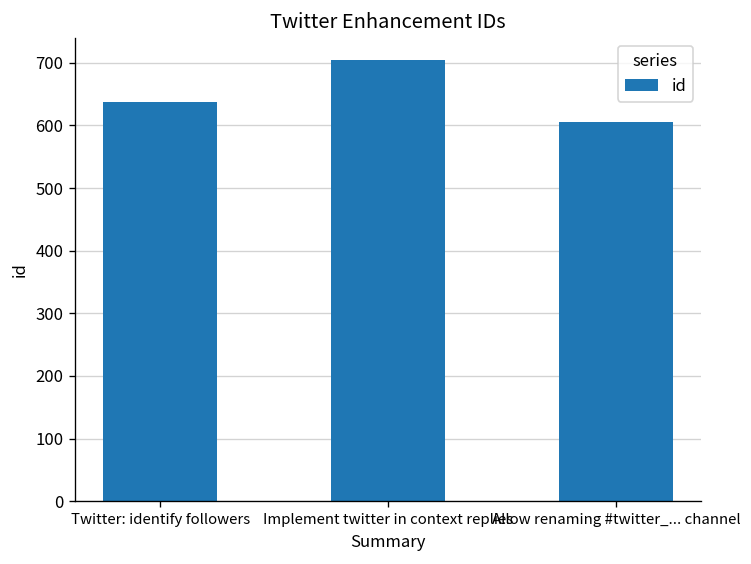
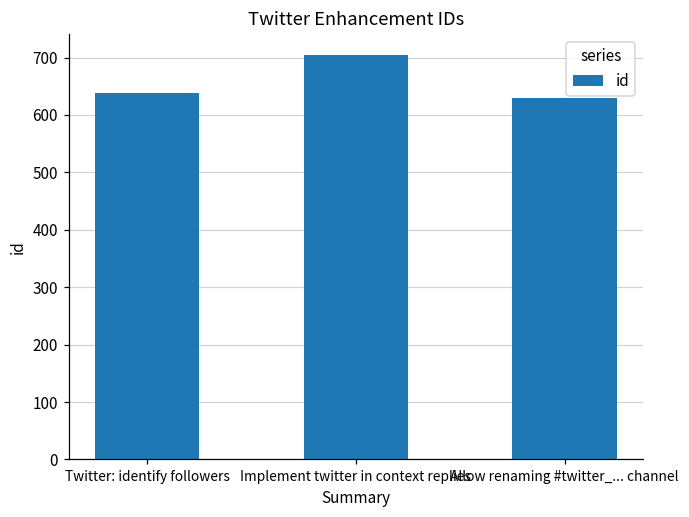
  {
    "Twitter: identify followers": 640,
    "Implement twitter in context replies": 710,
-   "Allow renaming #twitter_... channel": 610
+   "Allow renaming #twitter_... channel": 630
  }
